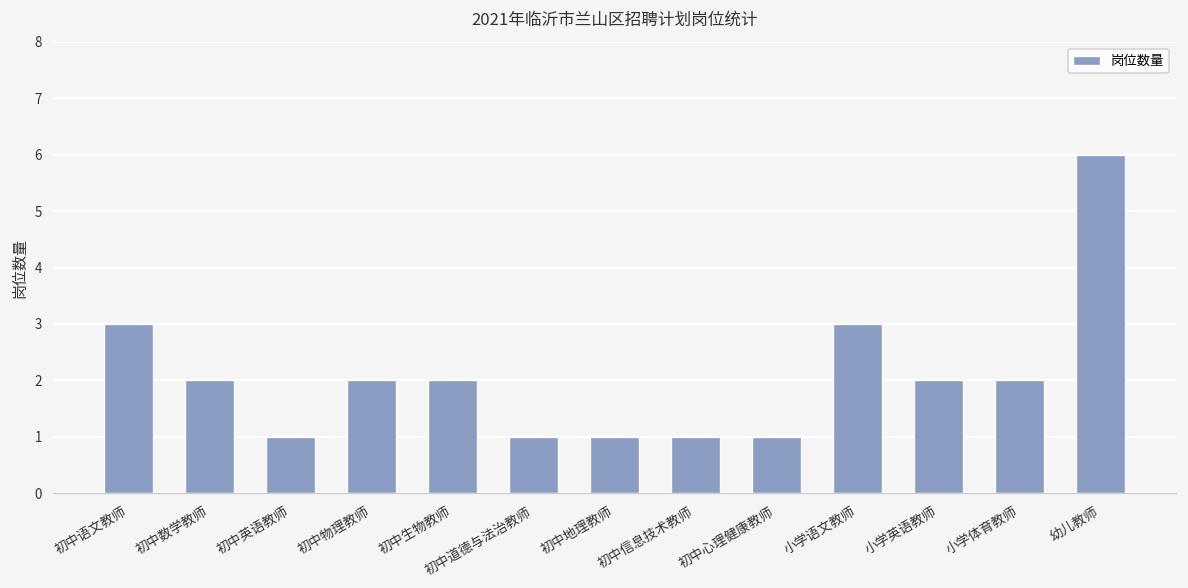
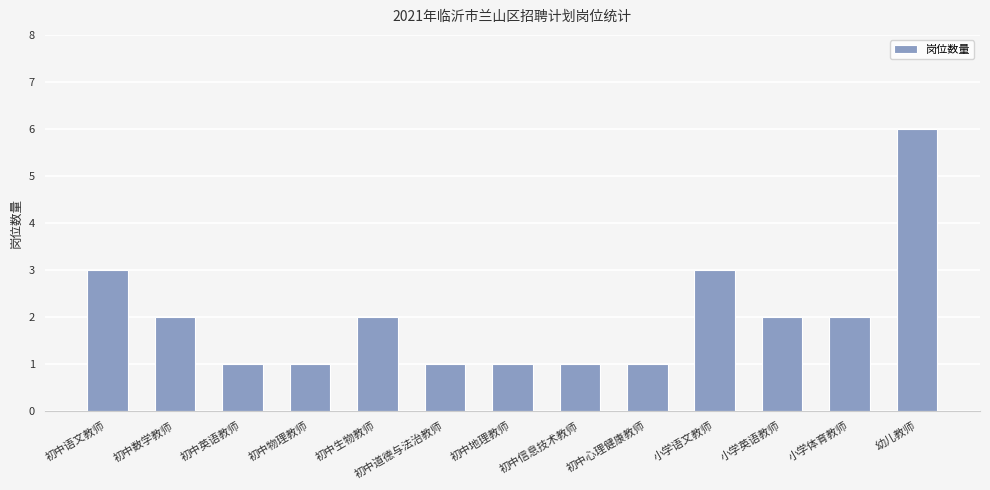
  {
    "初中语文教师": 3,
    "初中数学教师": 2,
    "初中英语教师": 1,
-   "初中物理教师": 2,
+   "初中物理教师": 1,
    "初中生物教师": 2,
    "初中道德与法治教师": 1,
    "初中地理教师": 1,
    "初中信息技术教师": 1,
    "初中心理健康教师": 1,
    "小学语文教师": 3,
    "小学英语教师": 2,
    "小学体育教师": 2,
    "幼儿教师": 6
  }
